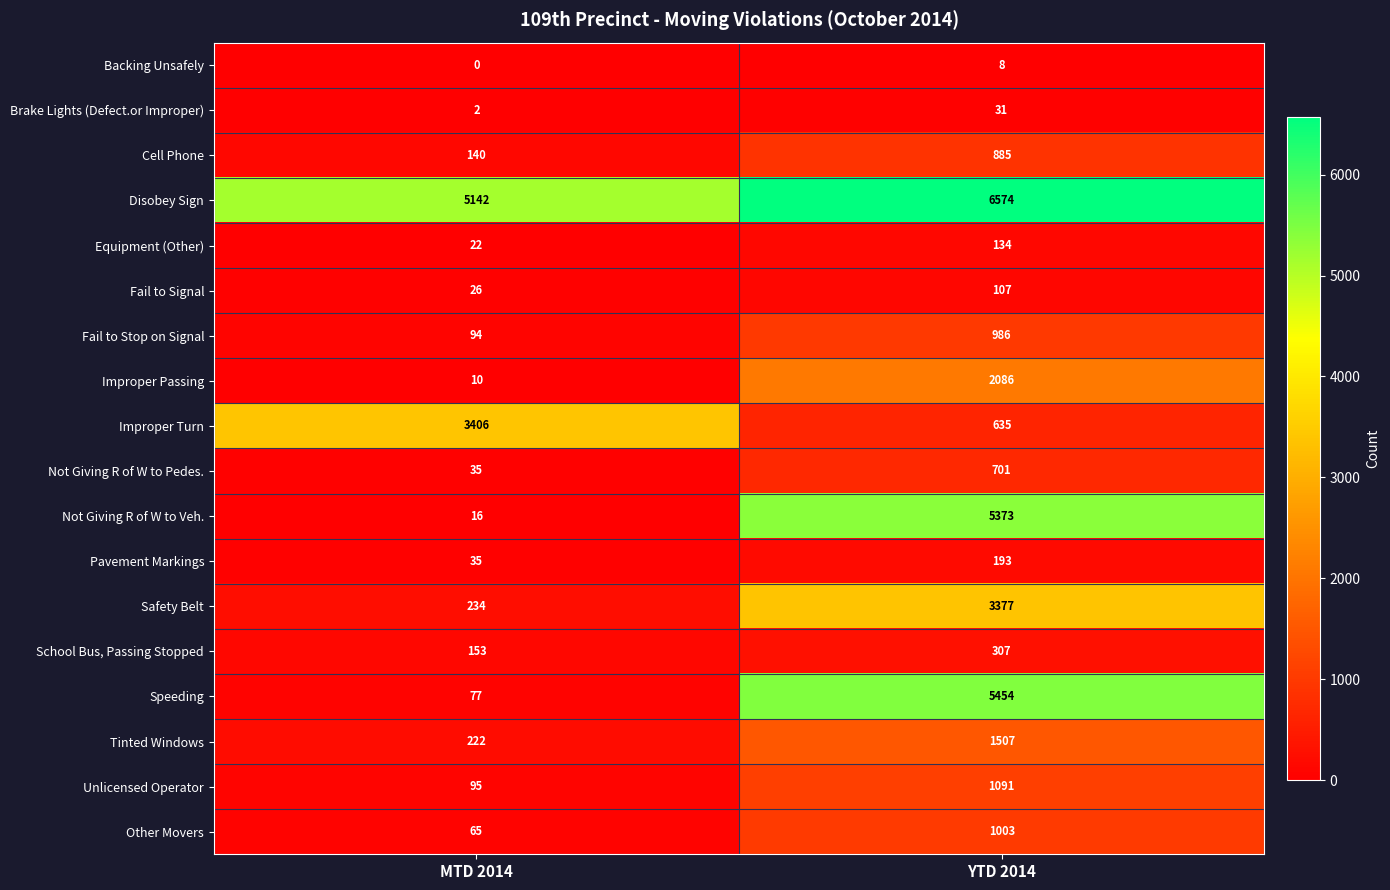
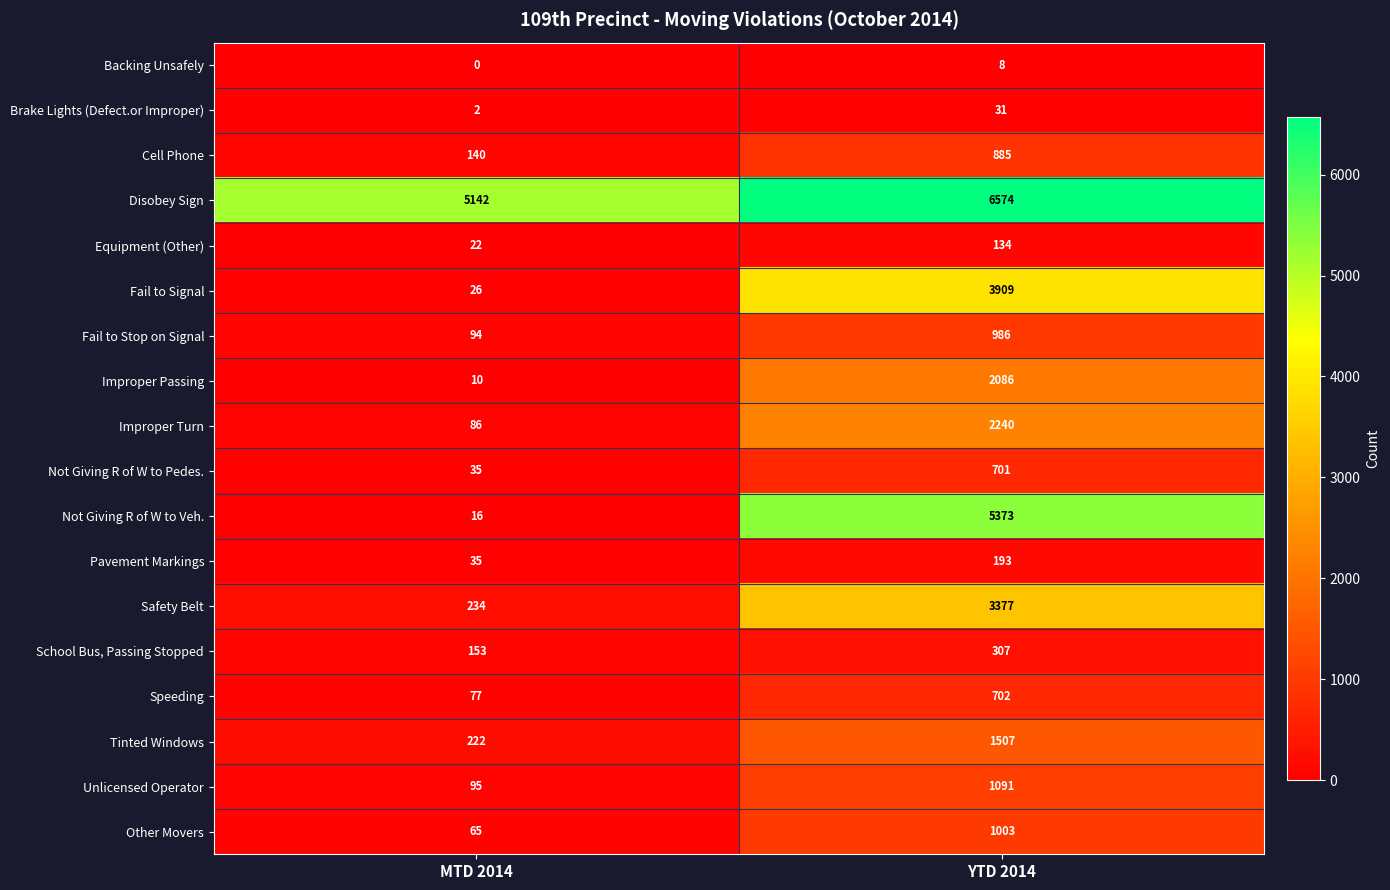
  {
    "Backing Unsafely": {
      "MTD 2014": 0,
      "YTD 2014": 8
    },
    "Brake Lights (Defect.or Improper)": {
      "MTD 2014": 2,
      "YTD 2014": 31
    },
    "Cell Phone": {
      "MTD 2014": 140,
      "YTD 2014": 885
    },
    "Disobey Sign": {
      "MTD 2014": 5142,
      "YTD 2014": 6574
    },
    "Equipment (Other)": {
      "MTD 2014": 22,
      "YTD 2014": 134
    },
    "Fail to Signal": {
      "MTD 2014": 26,
-     "YTD 2014": 107
+     "YTD 2014": 3909
    },
    "Fail to Stop on Signal": {
      "MTD 2014": 94,
      "YTD 2014": 986
    },
    "Improper Passing": {
      "MTD 2014": 10,
      "YTD 2014": 2086
    },
    "Improper Turn": {
-     "MTD 2014": 3406,
-     "YTD 2014": 635
+     "MTD 2014": 86,
+     "YTD 2014": 2240
    },
    "Not Giving R of W to Pedes.": {
      "MTD 2014": 35,
      "YTD 2014": 701
    },
    "Not Giving R of W to Veh.": {
      "MTD 2014": 16,
      "YTD 2014": 5373
    },
    "Pavement Markings": {
      "MTD 2014": 35,
      "YTD 2014": 193
    },
    "Safety Belt": {
      "MTD 2014": 234,
      "YTD 2014": 3377
    },
    "School Bus, Passing Stopped": {
      "MTD 2014": 153,
      "YTD 2014": 307
    },
    "Speeding": {
      "MTD 2014": 77,
-     "YTD 2014": 5454
+     "YTD 2014": 702
    },
    "Tinted Windows": {
      "MTD 2014": 222,
      "YTD 2014": 1507
    },
    "Unlicensed Operator": {
      "MTD 2014": 95,
      "YTD 2014": 1091
    },
    "Other Movers": {
      "MTD 2014": 65,
      "YTD 2014": 1003
    }
  }
